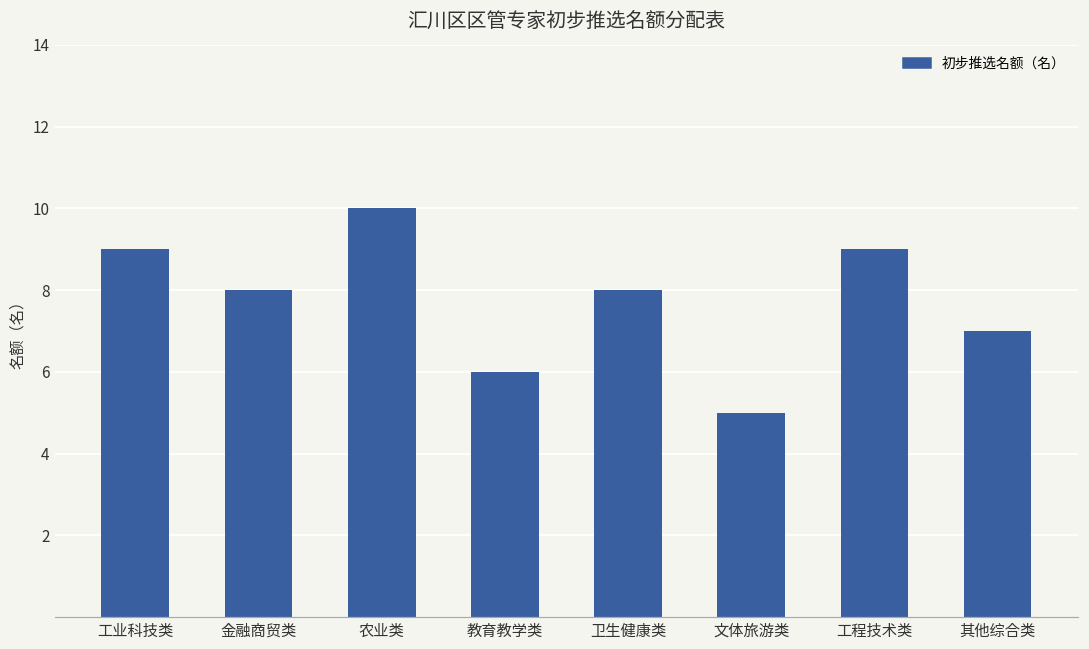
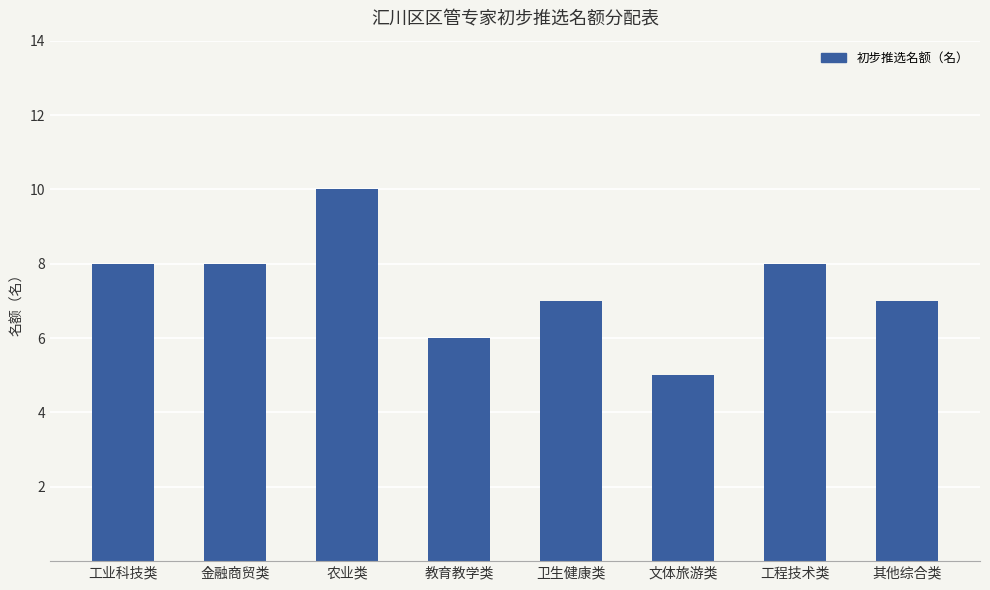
  {
-   "工业科技类": 9,
+   "工业科技类": 8,
    "金融商贸类": 8,
    "农业类": 10,
    "教育教学类": 6,
-   "卫生健康类": 8,
+   "卫生健康类": 7,
    "文体旅游类": 5,
-   "工程技术类": 9,
+   "工程技术类": 8,
    "其他综合类": 7
  }
